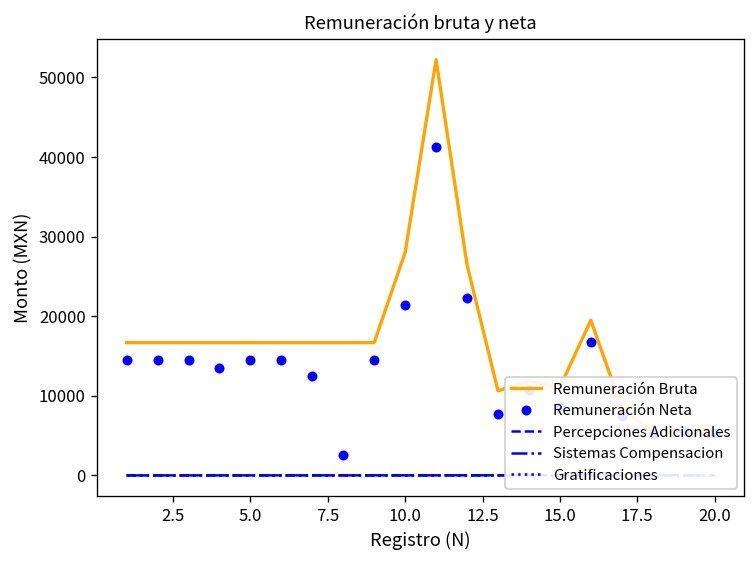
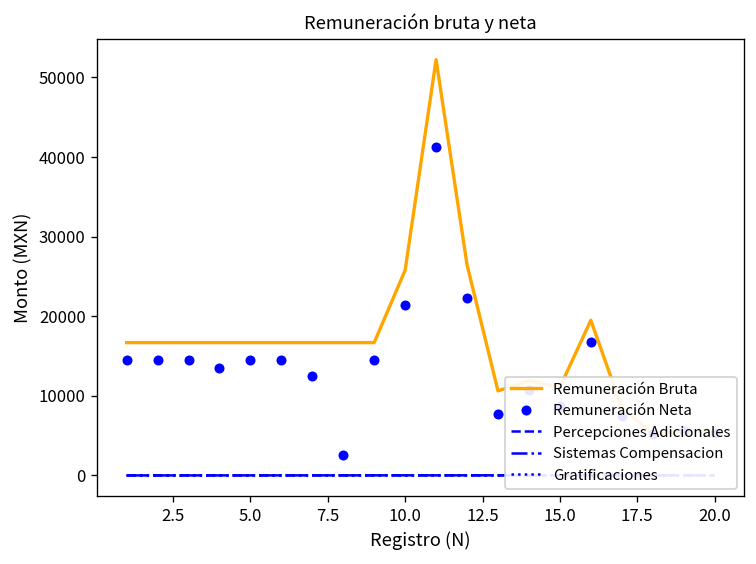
  {
    "Remuneración Bruta": {
      "5.0": 17000,
-     "10.0": 28000
+     "10.0": 26000
    }
  }
